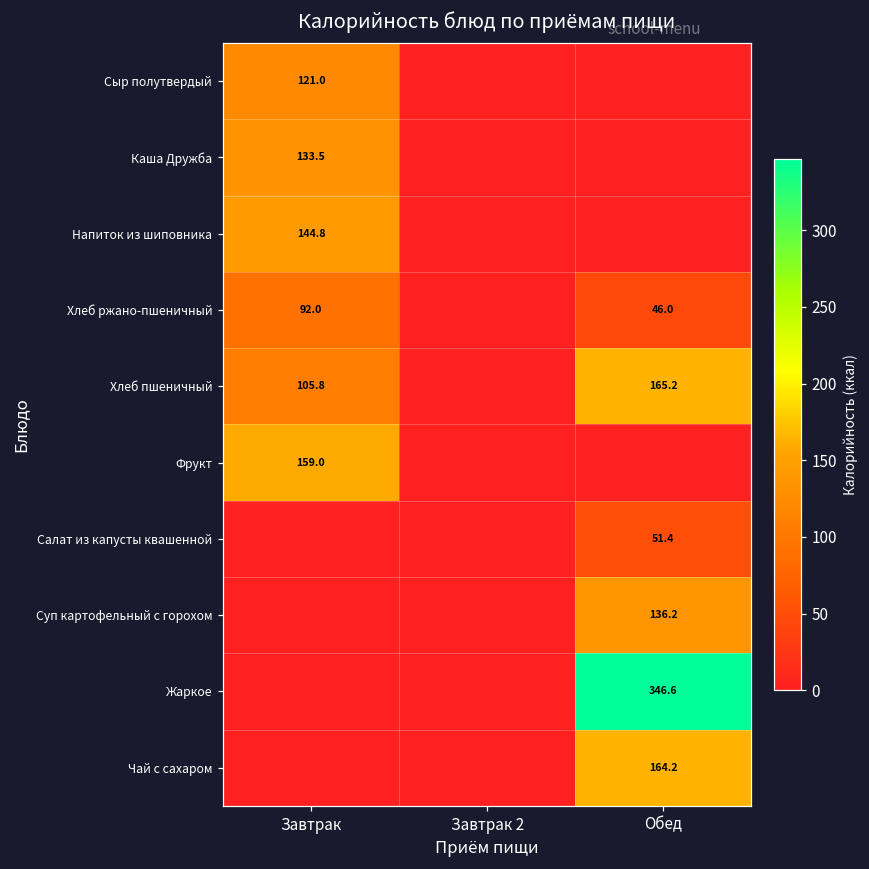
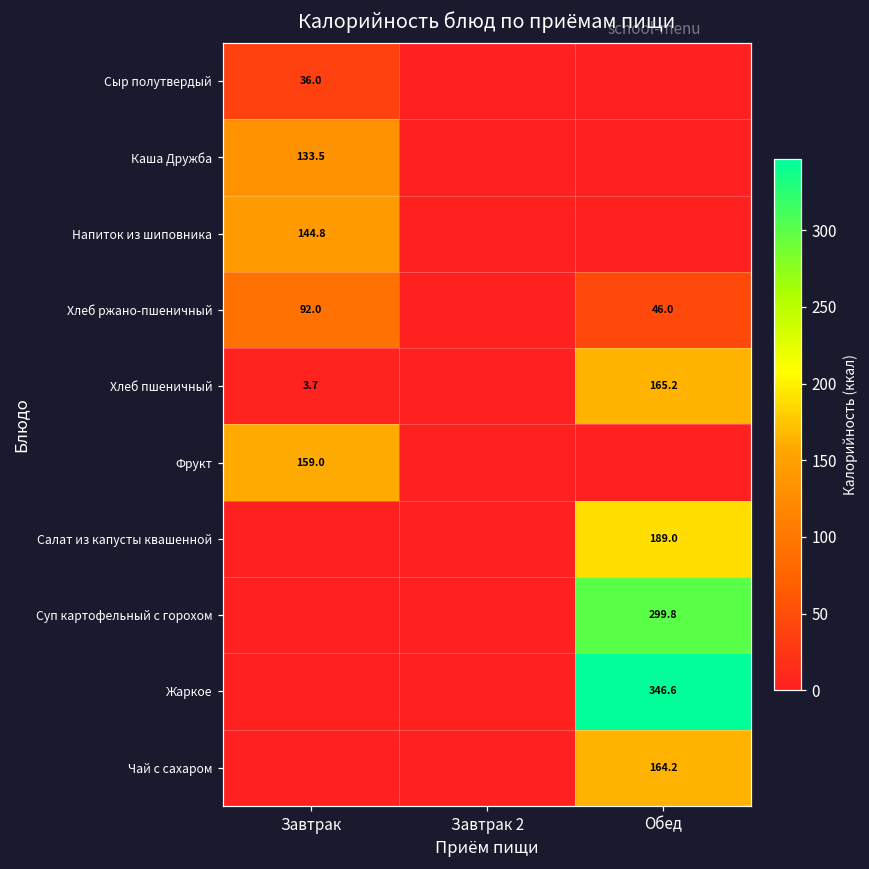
  {
    "Сыр полутвердый": {
-     "Завтрак": 121.0
+     "Завтрак": 36.0
    },
    "Каша Дружба": {
      "Завтрак": 133.5
    },
    "Напиток из шиповника": {
      "Завтрак": 144.8
    },
    "Хлеб ржано-пшеничный": {
      "Завтрак": 92.0,
      "Обед": 46.0
    },
    "Хлеб пшеничный": {
-     "Завтрак": 105.8,
+     "Завтрак": 3.7,
      "Обед": 165.2
    },
    "Фрукт": {
      "Завтрак": 159.0
    },
    "Салат из капусты квашенной": {
-     "Обед": 51.4
+     "Обед": 189.0
    },
    "Суп картофельный с горохом": {
-     "Обед": 136.2
+     "Обед": 299.8
    },
    "Жаркое": {
      "Обед": 346.6
    },
    "Чай с сахаром": {
      "Обед": 164.2
    }
  }
